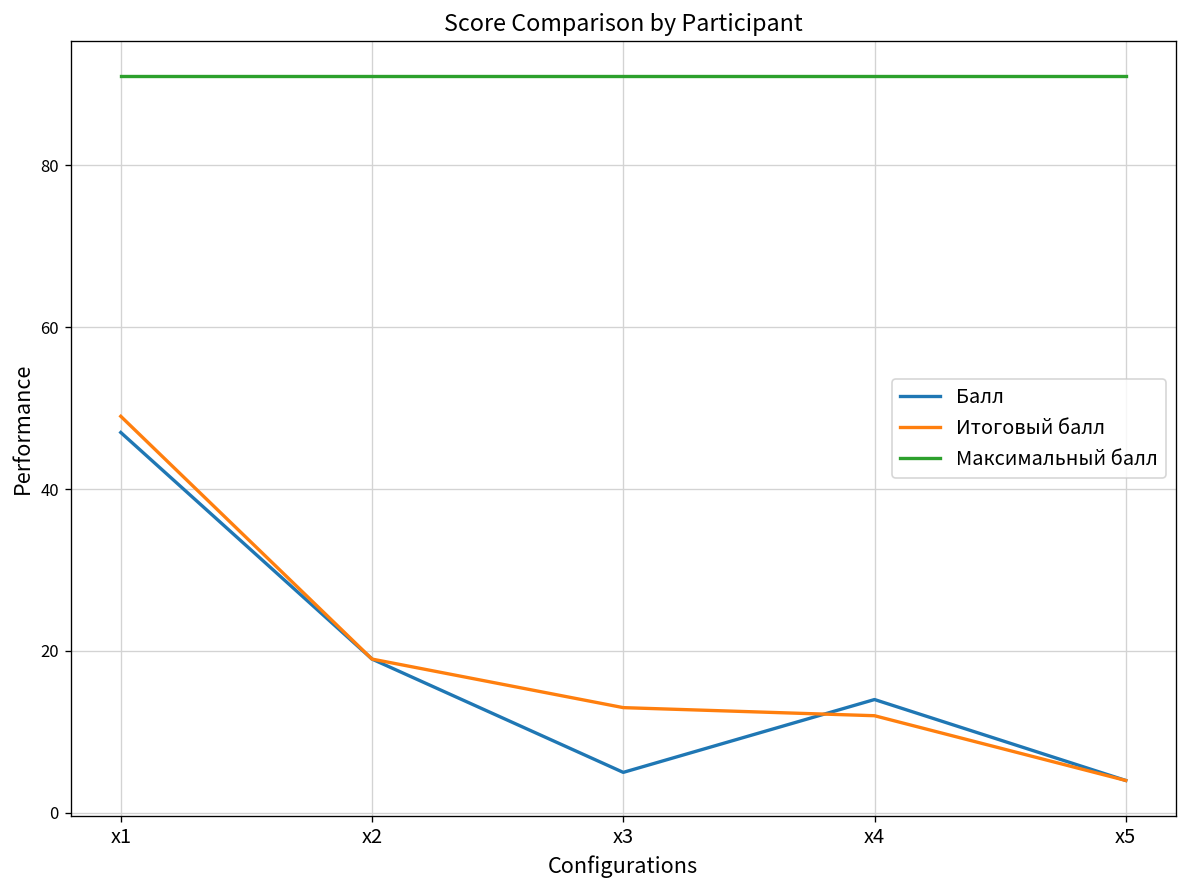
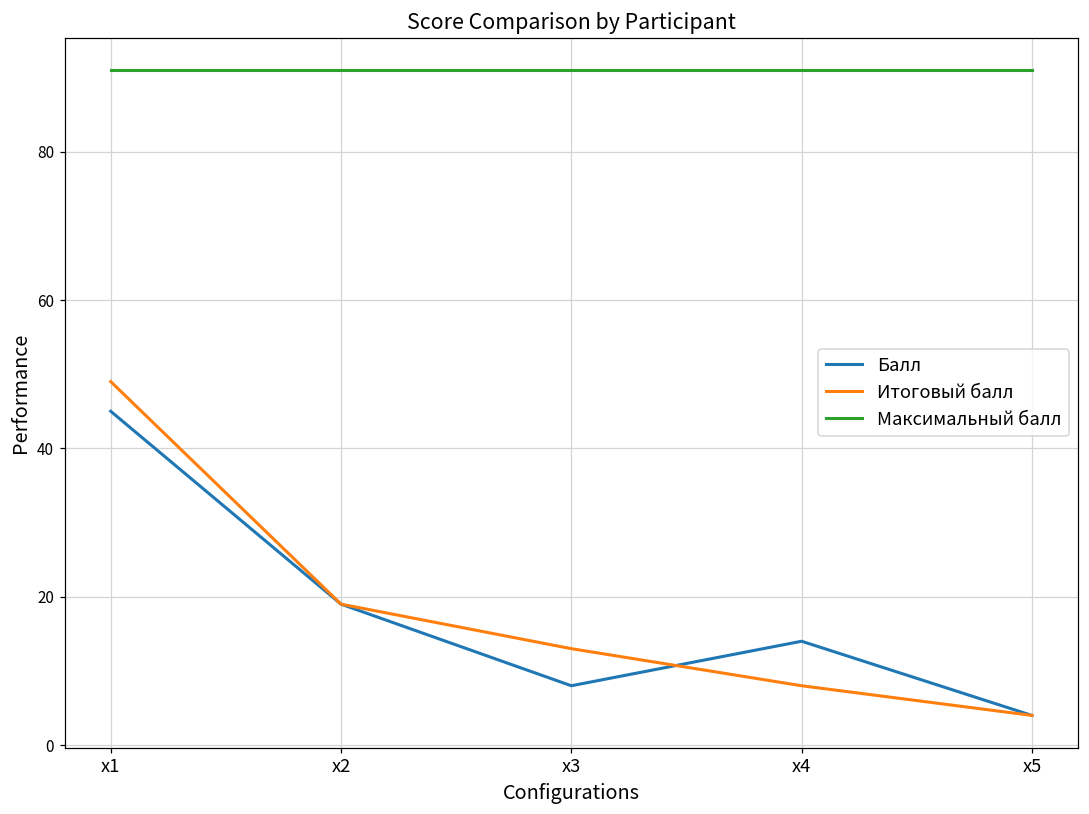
  {
    "Балл": {
-     "x1": 47,
-     "x3": 5,
+     "x1": 45,
+     "x3": 8,
      "x4": 14
    },
    "Итоговый балл": {
      "x1": 49,
      "x3": 13,
-     "x4": 12
+     "x4": 8
    },
    "Максимальный балл": {
      "x1": 91,
      "x2": 91,
      "x3": 91,
      "x4": 91,
      "x5": 91
    }
  }
